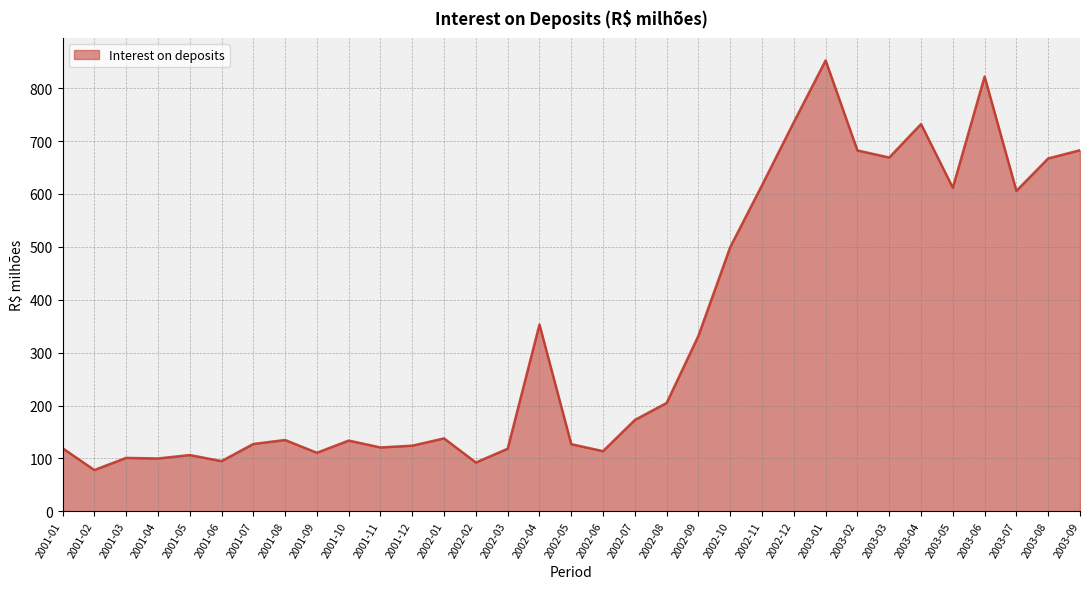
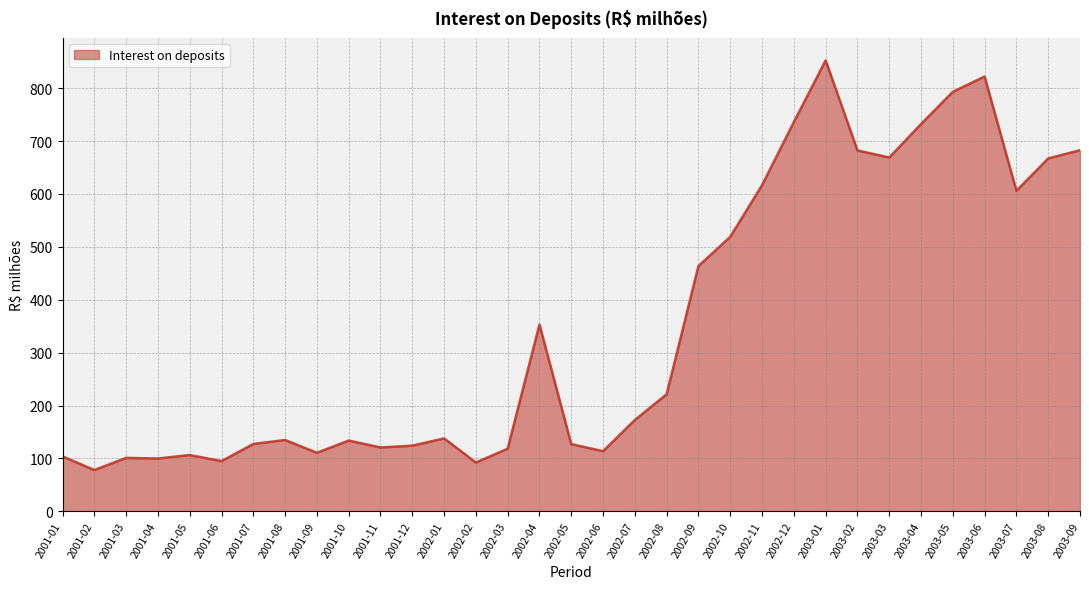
  {
-   "2001-01": 120,
+   "2001-01": 100,
    "2001-02": 80,
    "2001-03": 100,
    "2001-04": 100,
    "2001-05": 110,
    "2001-06": 90,
    "2001-07": 130,
    "2001-08": 130,
    "2001-09": 110,
    "2001-10": 130,
    "2001-11": 120,
    "2001-12": 120,
    "2002-01": 140,
    "2002-02": 90,
    "2002-03": 120,
    "2002-04": 350,
    "2002-05": 130,
    "2002-06": 110,
    "2002-07": 170,
-   "2002-08": 200,
-   "2002-09": 330,
-   "2002-10": 500,
+   "2002-08": 220,
+   "2002-09": 460,
+   "2002-10": 520,
    "2002-11": 620,
    "2002-12": 740,
    "2003-01": 850,
    "2003-02": 680,
    "2003-03": 670,
    "2003-04": 730,
-   "2003-05": 610,
+   "2003-05": 790,
    "2003-06": 820,
    "2003-07": 610,
    "2003-08": 670,
    "2003-09": 680
  }
